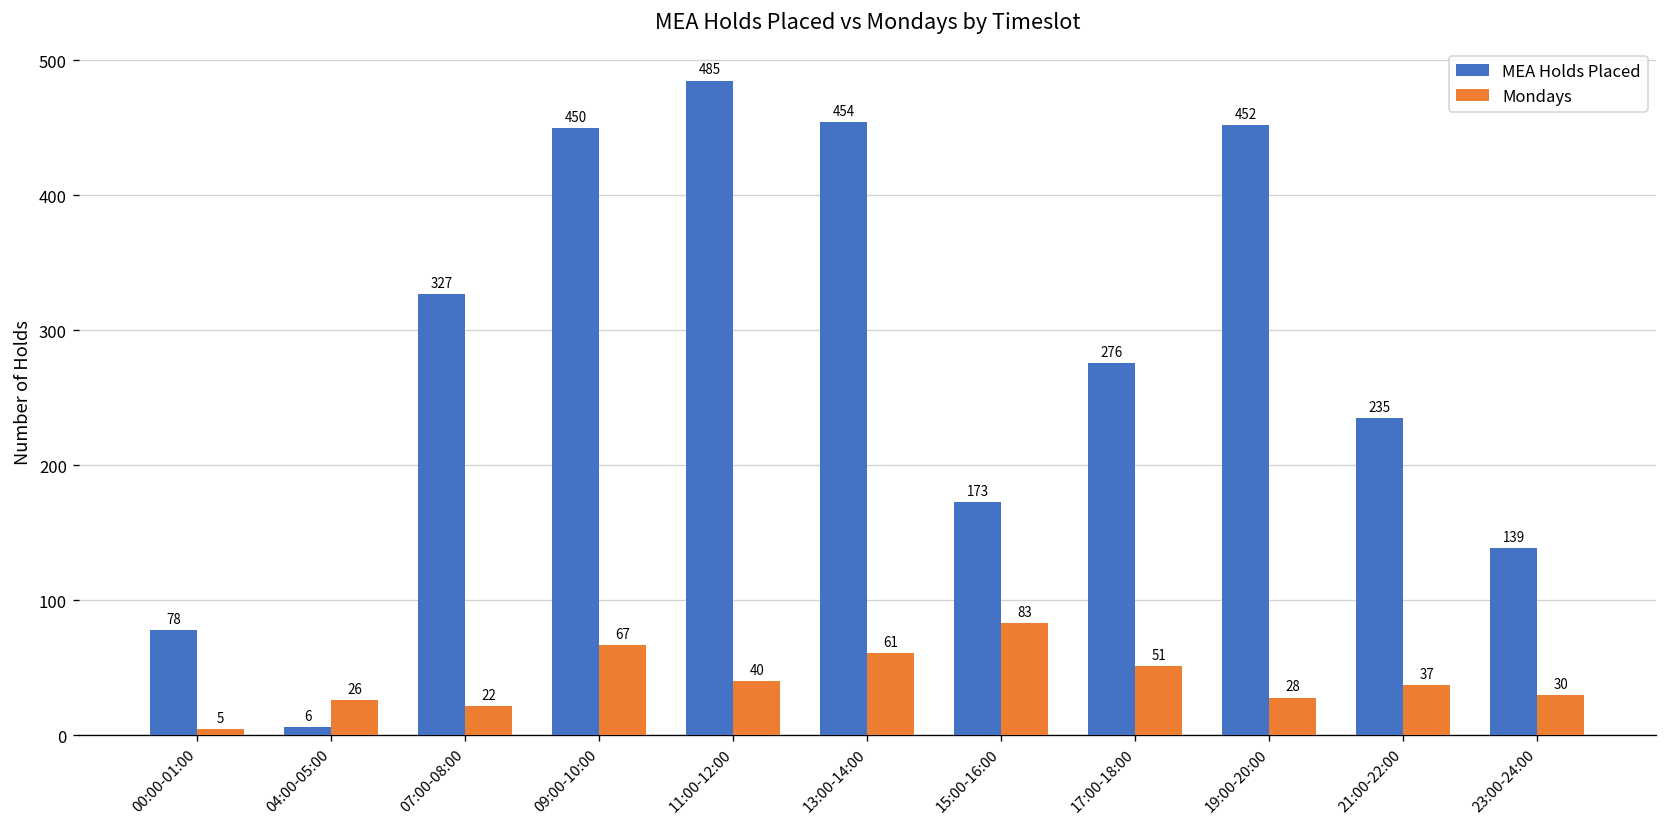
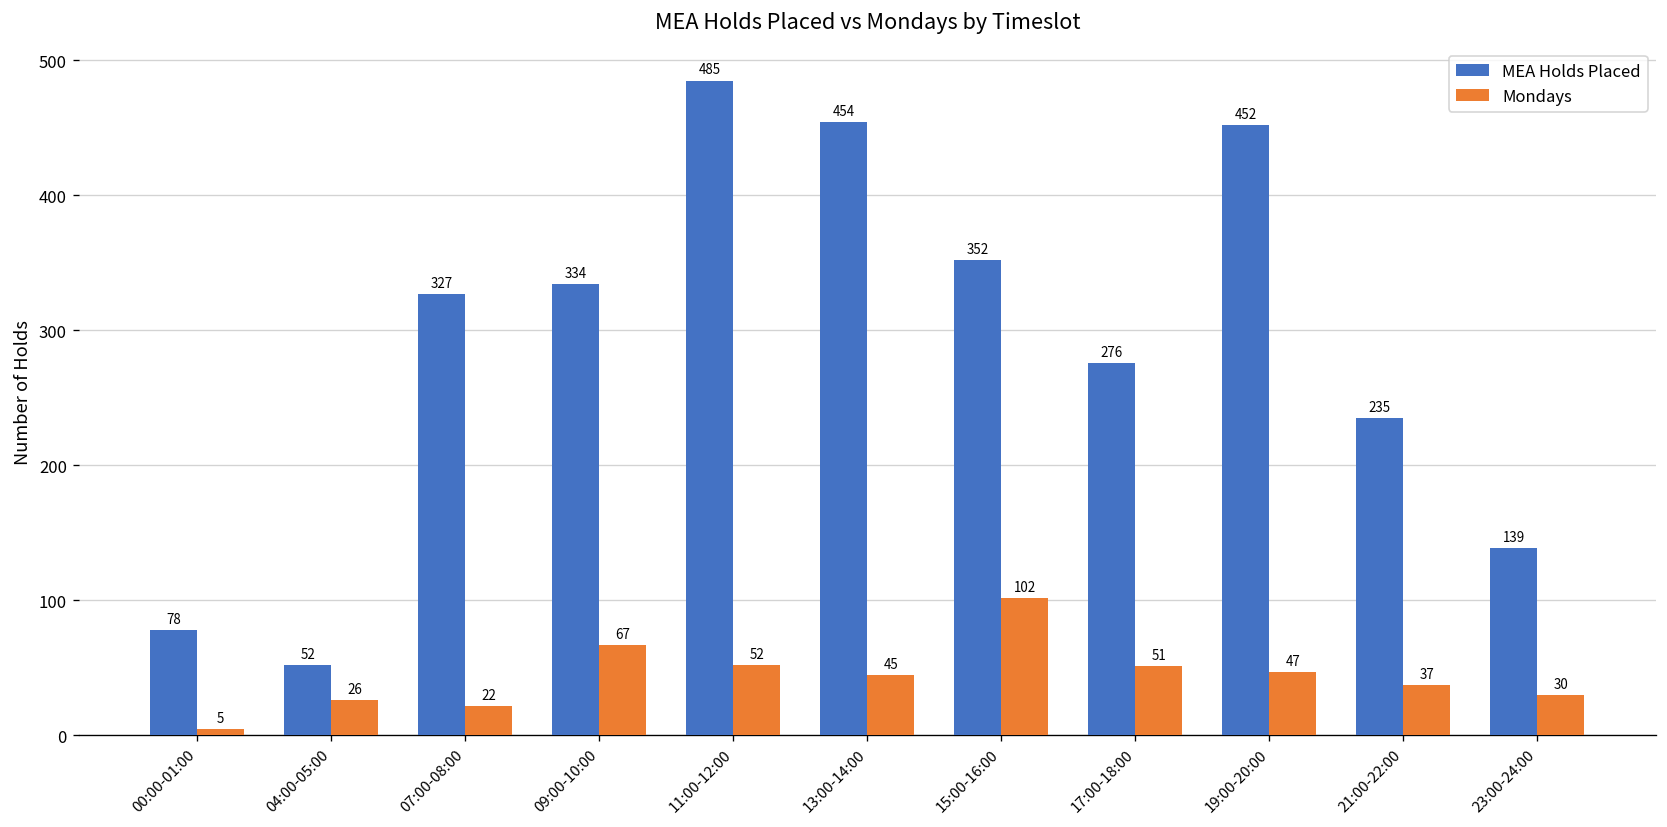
  {
    "MEA Holds Placed": {
      "00:00-01:00": 78,
-     "04:00-05:00": 6,
+     "04:00-05:00": 52,
      "07:00-08:00": 327,
-     "09:00-10:00": 450,
+     "09:00-10:00": 334,
      "11:00-12:00": 485,
      "13:00-14:00": 454,
-     "15:00-16:00": 173,
+     "15:00-16:00": 352,
      "17:00-18:00": 276,
      "19:00-20:00": 452,
      "21:00-22:00": 235,
      "23:00-24:00": 139
    },
    "Mondays": {
      "00:00-01:00": 5,
      "04:00-05:00": 26,
      "07:00-08:00": 22,
      "09:00-10:00": 67,
-     "11:00-12:00": 40,
-     "13:00-14:00": 61,
-     "15:00-16:00": 83,
+     "11:00-12:00": 52,
+     "13:00-14:00": 45,
+     "15:00-16:00": 102,
      "17:00-18:00": 51,
-     "19:00-20:00": 28,
+     "19:00-20:00": 47,
      "21:00-22:00": 37,
      "23:00-24:00": 30
    }
  }
